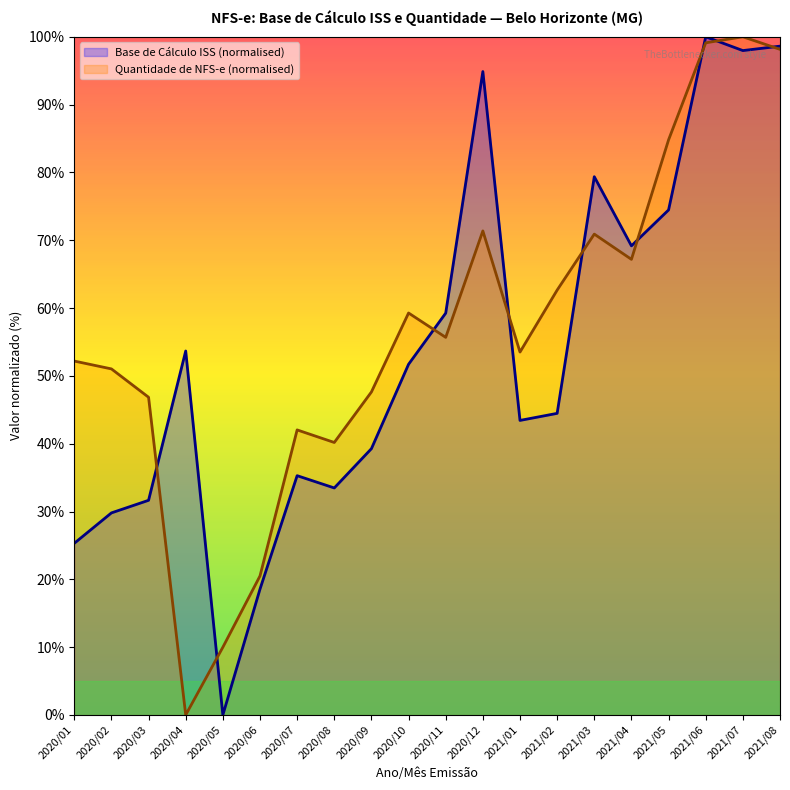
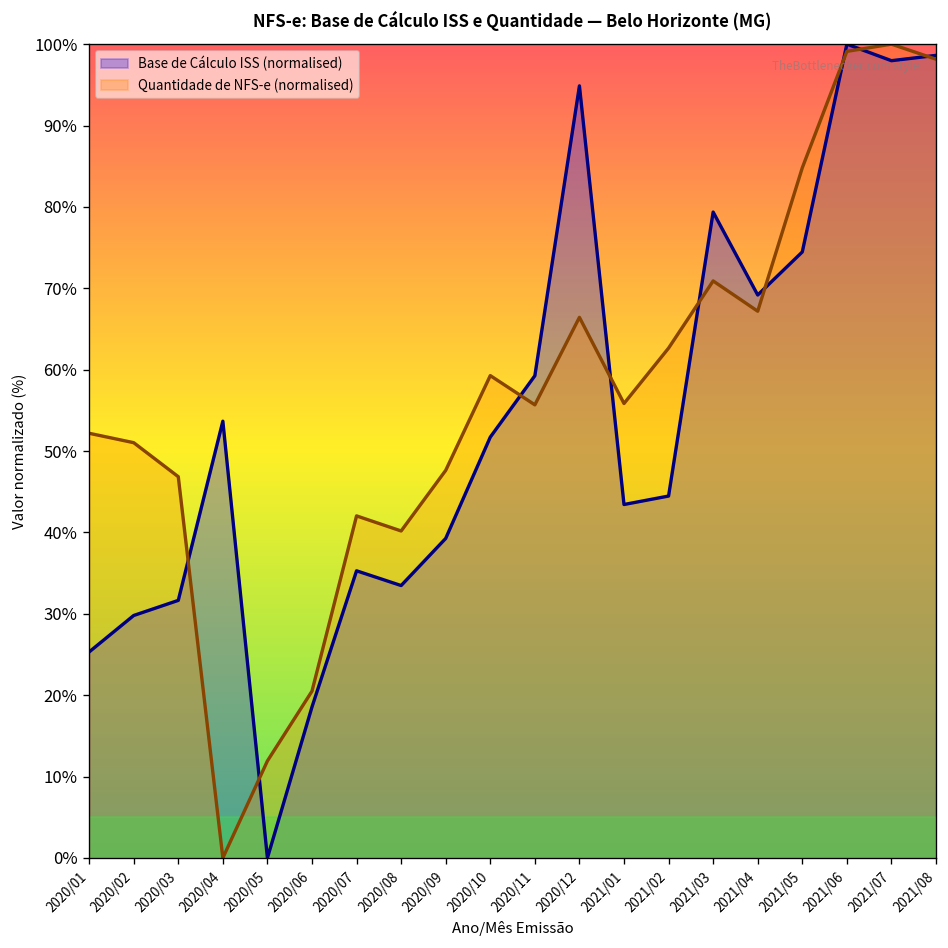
  {
    "Base de Cálculo ISS (normalised)": {
      "2020/01": "25%",
      "2020/02": "30%",
      "2020/03": "32%",
      "2020/04": "54%",
      "2020/05": "0%",
      "2020/06": "19%",
      "2020/07": "35%",
      "2020/08": "33%",
      "2020/09": "39%",
      "2020/10": "52%",
      "2020/11": "59%",
      "2020/12": "95%",
      "2021/01": "43%",
      "2021/02": "44%",
      "2021/03": "79%",
      "2021/04": "69%",
      "2021/05": "74%",
      "2021/06": "100%",
      "2021/07": "98%",
      "2021/08": "99%"
    },
    "Quantidade de NFS-e (normalised)": {
      "2020/01": "52%",
      "2020/02": "51%",
      "2020/03": "47%",
      "2020/04": "0%",
-     "2020/05": "10%",
+     "2020/05": "12%",
      "2020/06": "20%",
      "2020/07": "42%",
      "2020/08": "40%",
      "2020/09": "48%",
      "2020/10": "59%",
      "2020/11": "56%",
-     "2020/12": "71%",
-     "2021/01": "54%",
+     "2020/12": "66%",
+     "2021/01": "56%",
      "2021/02": "63%",
      "2021/03": "71%",
      "2021/04": "67%",
      "2021/05": "85%",
      "2021/06": "99%",
      "2021/07": "100%",
      "2021/08": "98%"
    }
  }
